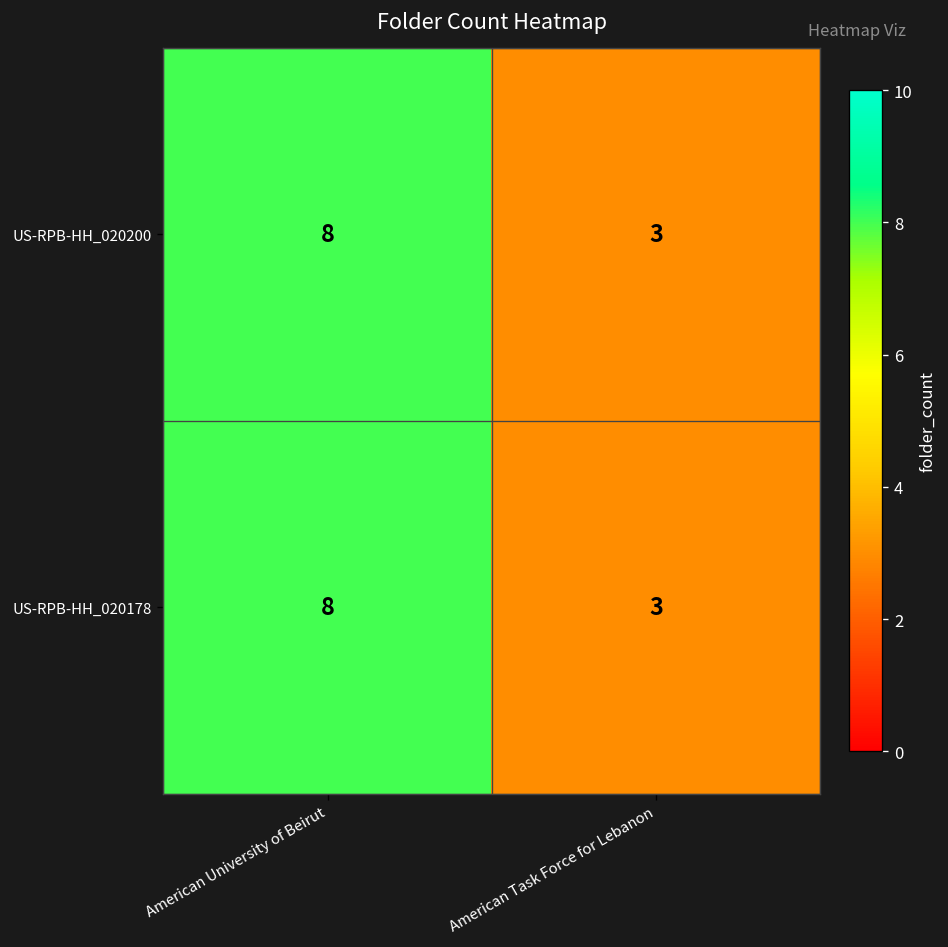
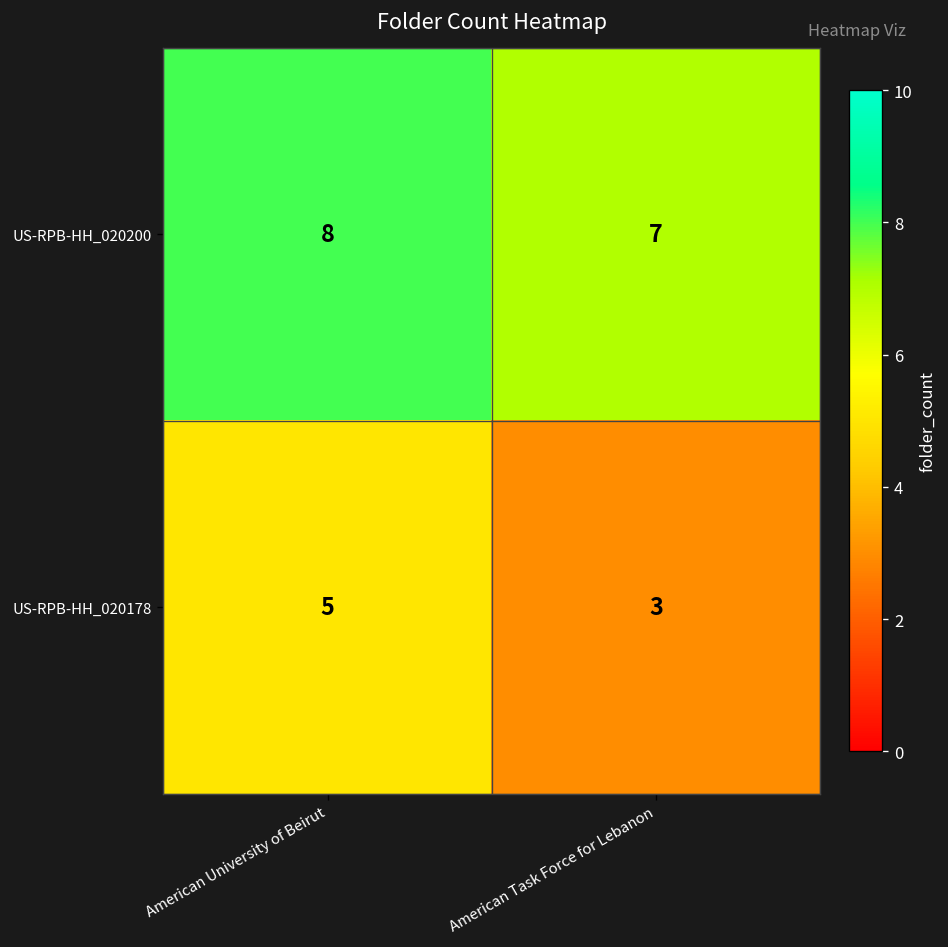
  {
    "US-RPB-HH_020200": {
      "American University of Beirut": 8,
-     "American Task Force for Lebanon": 3
+     "American Task Force for Lebanon": 7
    },
    "US-RPB-HH_020178": {
-     "American University of Beirut": 8,
+     "American University of Beirut": 5,
      "American Task Force for Lebanon": 3
    }
  }
